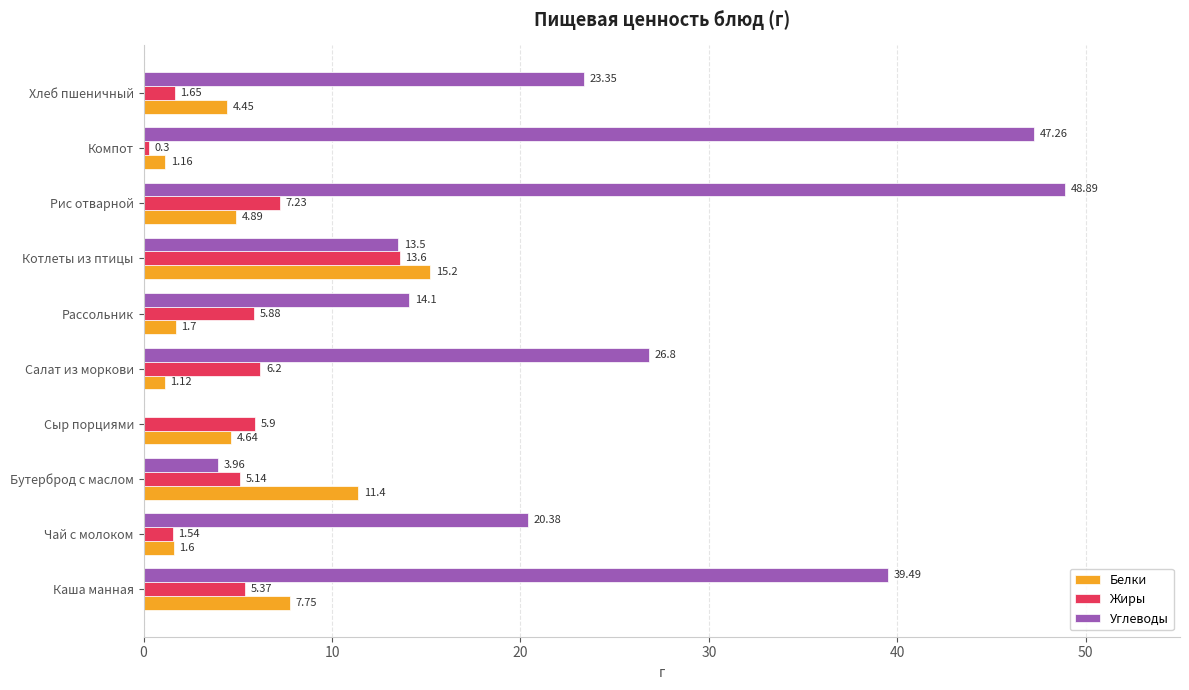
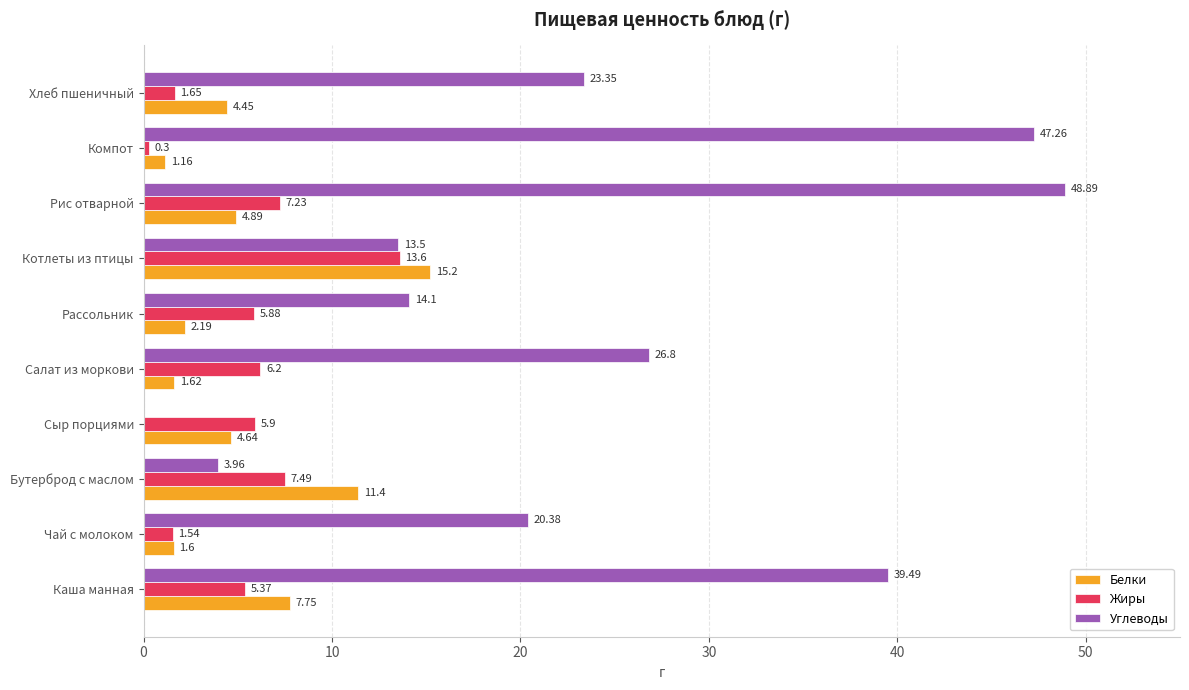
  {
    "Белки": {
      "Хлеб пшеничный": 4.45,
      "Компот": 1.16,
      "Рис отварной": 4.89,
      "Котлеты из птицы": 15.2,
-     "Рассольник": 1.7,
-     "Салат из моркови": 1.12,
+     "Рассольник": 2.19,
+     "Салат из моркови": 1.62,
      "Сыр порциями": 4.64,
      "Бутерброд с маслом": 11.4,
      "Чай с молоком": 1.6,
      "Каша манная": 7.75
    },
    "Жиры": {
      "Хлеб пшеничный": 1.65,
      "Компот": 0.3,
      "Рис отварной": 7.23,
      "Котлеты из птицы": 13.6,
      "Рассольник": 5.88,
      "Салат из моркови": 6.2,
      "Сыр порциями": 5.9,
-     "Бутерброд с маслом": 5.14,
+     "Бутерброд с маслом": 7.49,
      "Чай с молоком": 1.54,
      "Каша манная": 5.37
    },
    "Углеводы": {
      "Хлеб пшеничный": 23.35,
      "Компот": 47.26,
      "Рис отварной": 48.89,
      "Котлеты из птицы": 13.5,
      "Рассольник": 14.1,
      "Салат из моркови": 26.8,
      "Бутерброд с маслом": 3.96,
      "Чай с молоком": 20.38,
      "Каша манная": 39.49
    }
  }
